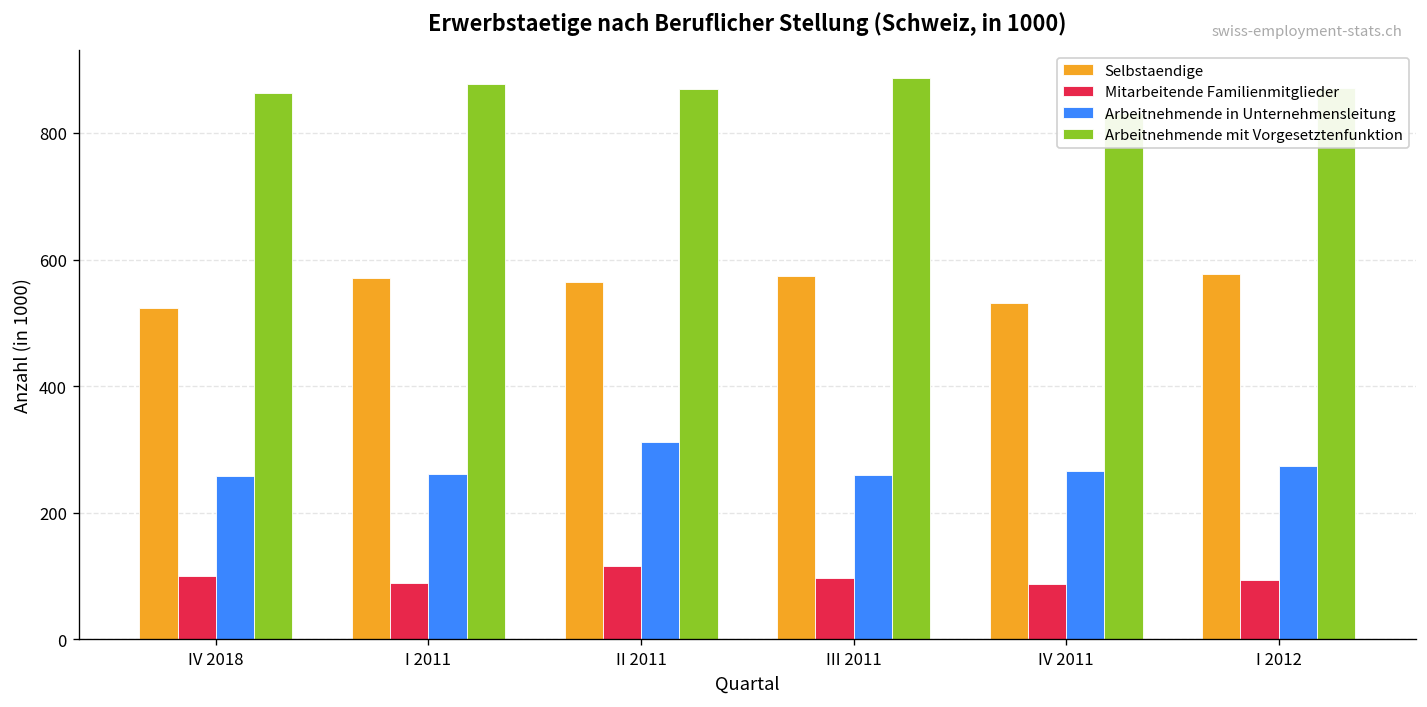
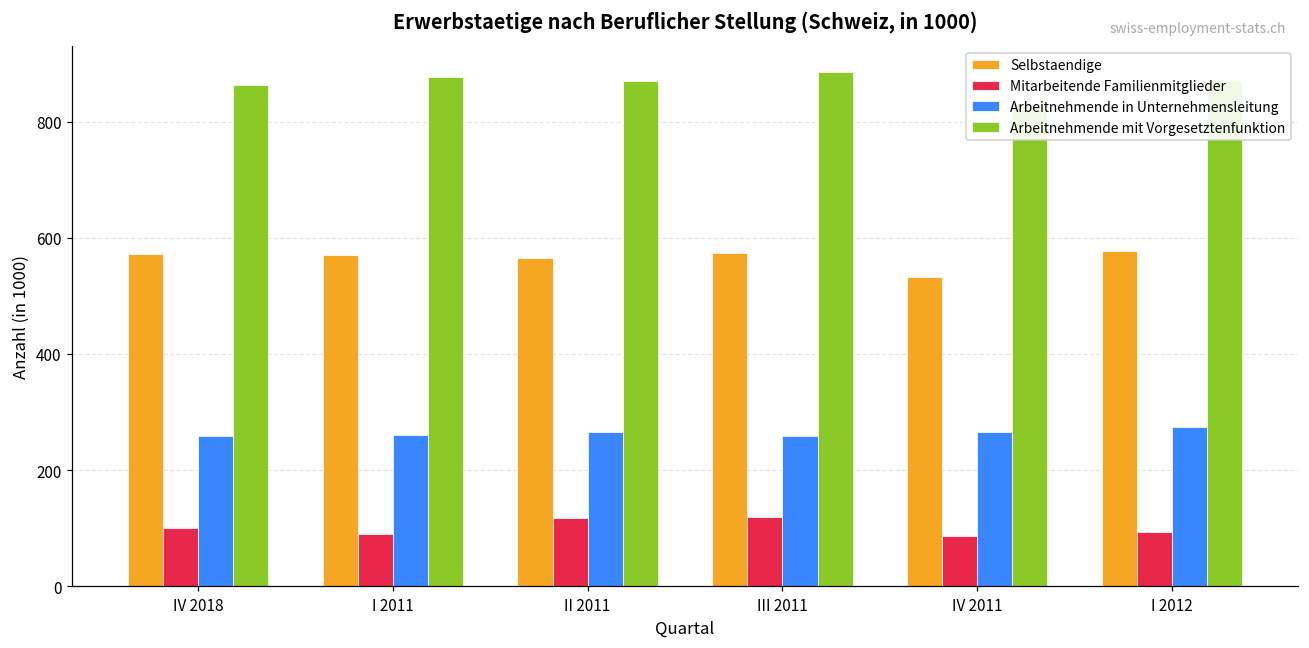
  {
    "Selbstaendige": {
-     "IV 2018": 520,
+     "IV 2018": 570,
      "I 2011": 570,
      "II 2011": 560,
      "III 2011": 570,
      "IV 2011": 530,
      "I 2012": 580
    },
    "Mitarbeitende Familienmitglieder": {
      "IV 2018": 100,
      "I 2011": 90,
      "II 2011": 120,
-     "III 2011": 100,
+     "III 2011": 120,
      "IV 2011": 90,
      "I 2012": 90
    },
    "Arbeitnehmende in Unternehmensleitung": {
      "IV 2018": 260,
      "I 2011": 260,
-     "II 2011": 310,
+     "II 2011": 270,
      "III 2011": 260,
      "IV 2011": 270,
      "I 2012": 270
    },
    "Arbeitnehmende mit Vorgesetztenfunktion": {
      "IV 2018": 860,
      "I 2011": 880,
      "II 2011": 870,
      "III 2011": 890
    }
  }
